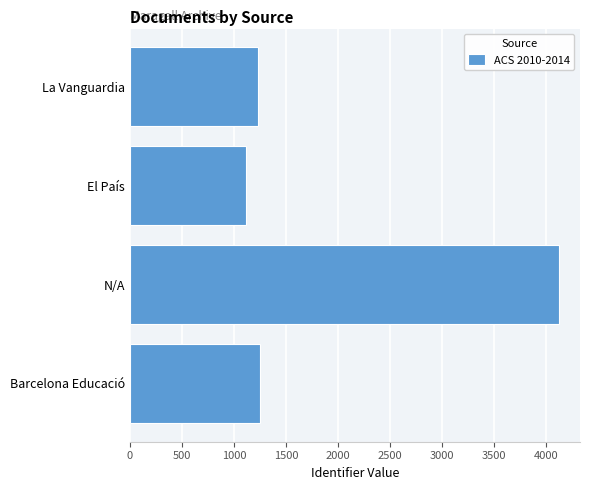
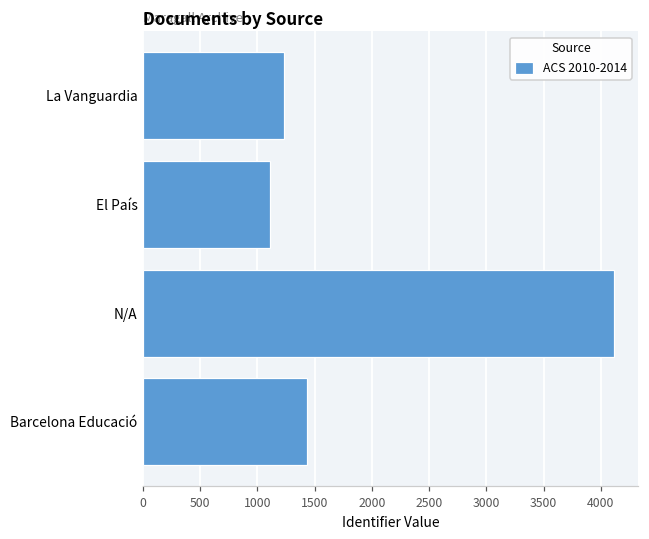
  {
    "La Vanguardia": 1230,
    "El País": 1110,
    "N/A": 4120,
-   "Barcelona Educació": 1250
+   "Barcelona Educació": 1440
  }
